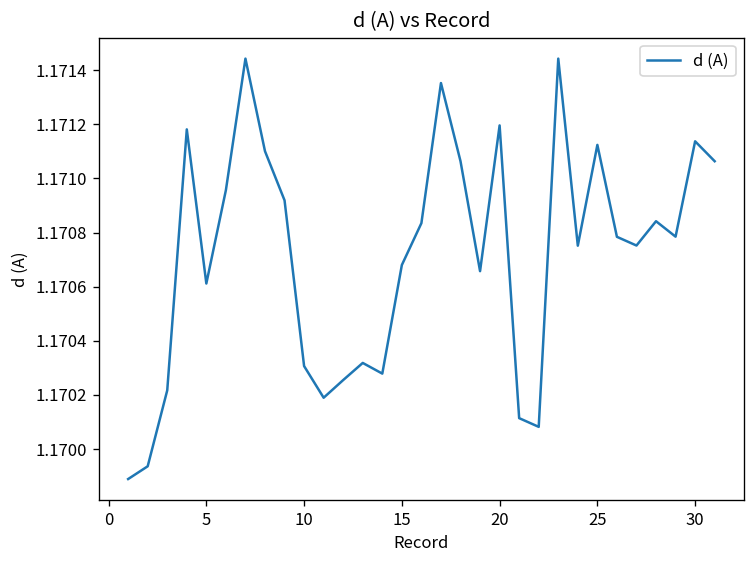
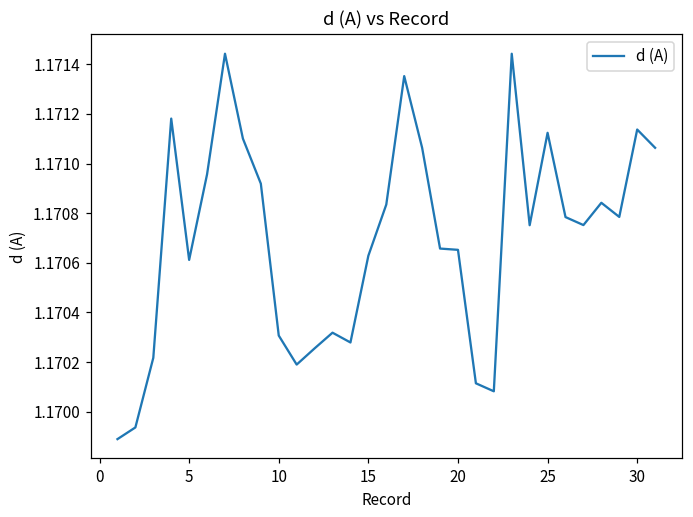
  {
    "5": 1.17061,
    "10": 1.17031,
-   "15": 1.17068,
-   "20": 1.17120,
+   "15": 1.17063,
+   "20": 1.17065,
    "25": 1.17112,
    "30": 1.17114
  }
